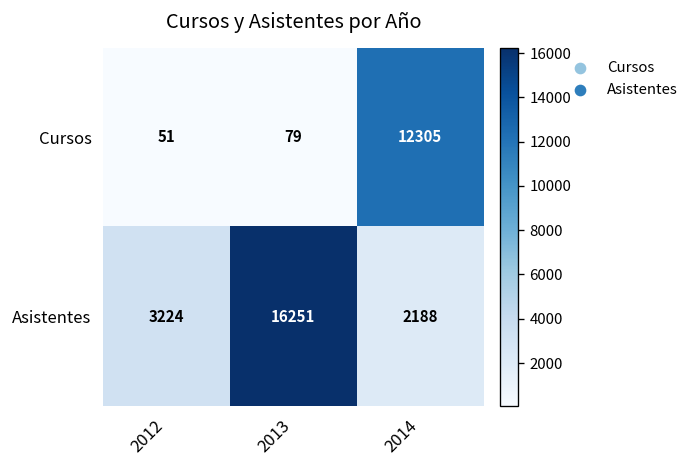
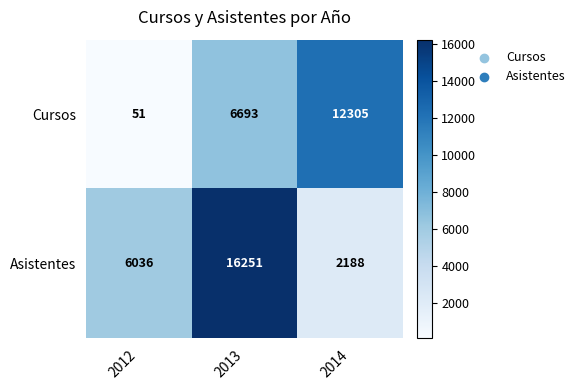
  {
    "Cursos": {
      "2012": 51,
-     "2013": 79,
+     "2013": 6693,
      "2014": 12305
    },
    "Asistentes": {
-     "2012": 3224,
+     "2012": 6036,
      "2013": 16251,
      "2014": 2188
    }
  }
